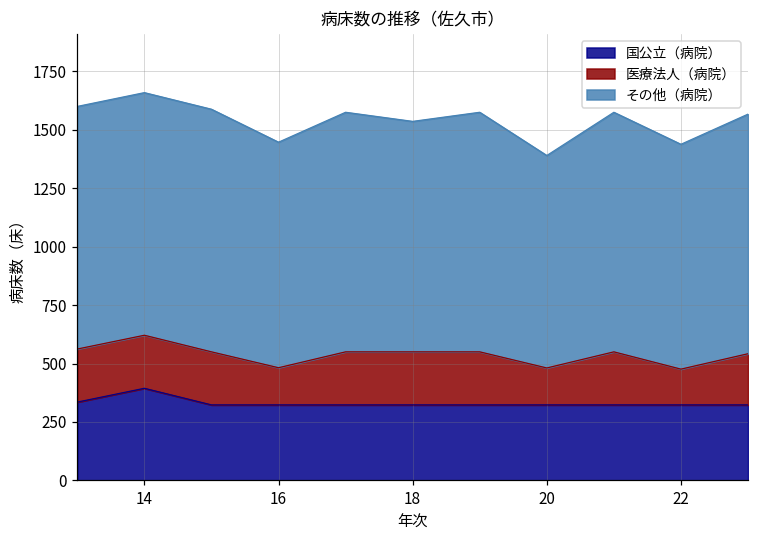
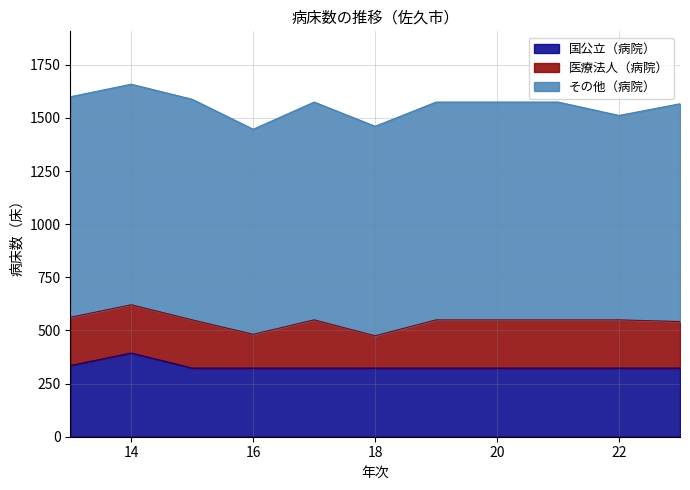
  {
    "国公立（病院）": {
      "14": 390,
      "16": 320,
      "18": 320,
      "20": 320,
      "22": 320
    },
    "医療法人（病院）": {
      "14": 230,
      "16": 160,
-     "18": 230,
-     "20": 160,
-     "22": 150
+     "18": 150,
+     "20": 230,
+     "22": 230
    },
    "その他（病院）": {
      "14": 1040,
      "16": 970,
      "18": 990,
-     "20": 910,
+     "20": 1030,
      "22": 960
    }
  }
